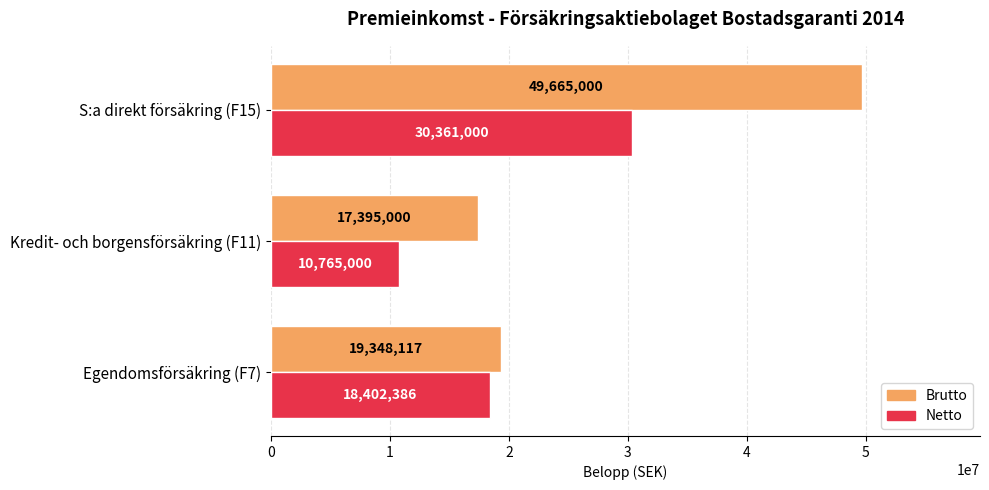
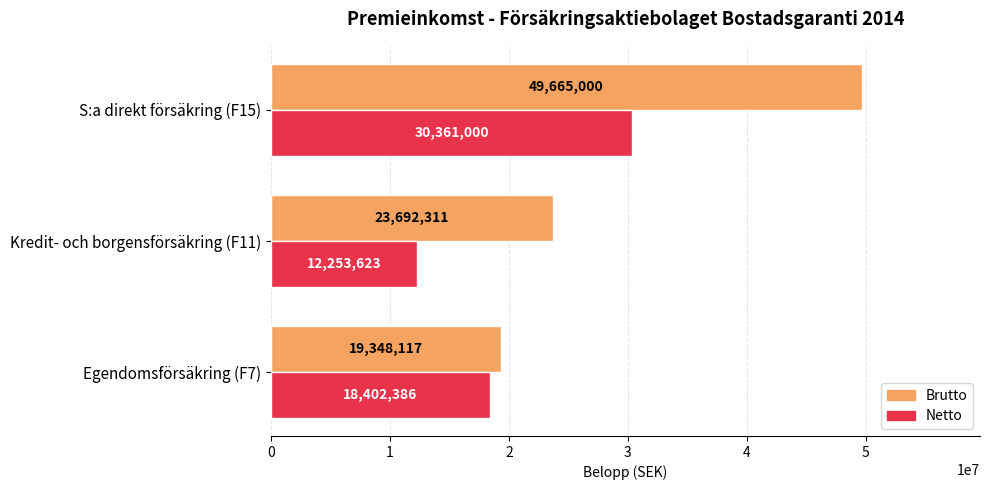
  {
    "Brutto": {
      "S:a direkt försäkring (F15)": "49,665,000",
-     "Kredit- och borgensförsäkring (F11)": "17,395,000",
+     "Kredit- och borgensförsäkring (F11)": "23,692,311",
      "Egendomsförsäkring (F7)": "19,348,117"
    },
    "Netto": {
      "S:a direkt försäkring (F15)": "30,361,000",
-     "Kredit- och borgensförsäkring (F11)": "10,765,000",
+     "Kredit- och borgensförsäkring (F11)": "12,253,623",
      "Egendomsförsäkring (F7)": "18,402,386"
    }
  }
